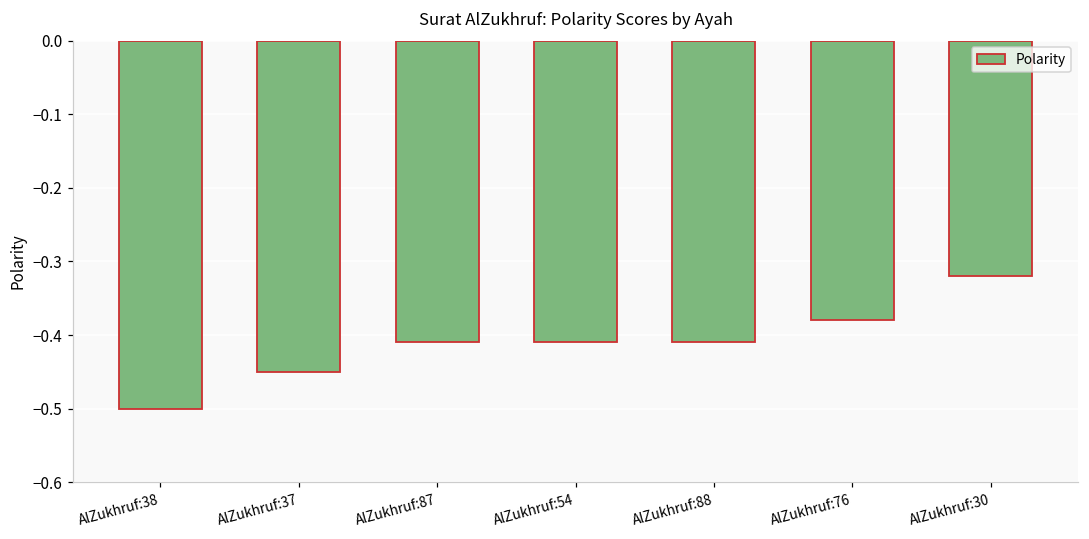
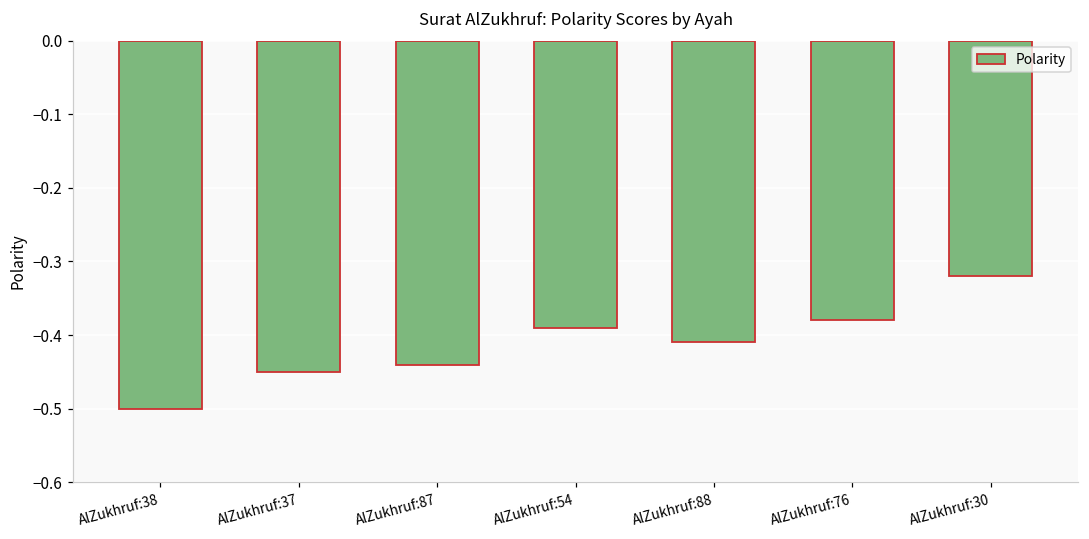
  {
    "AlZukhruf:38": -0.50,
    "AlZukhruf:37": -0.45,
-   "AlZukhruf:87": -0.41,
-   "AlZukhruf:54": -0.41,
+   "AlZukhruf:87": -0.44,
+   "AlZukhruf:54": -0.39,
    "AlZukhruf:88": -0.41,
    "AlZukhruf:76": -0.38,
    "AlZukhruf:30": -0.32
  }
